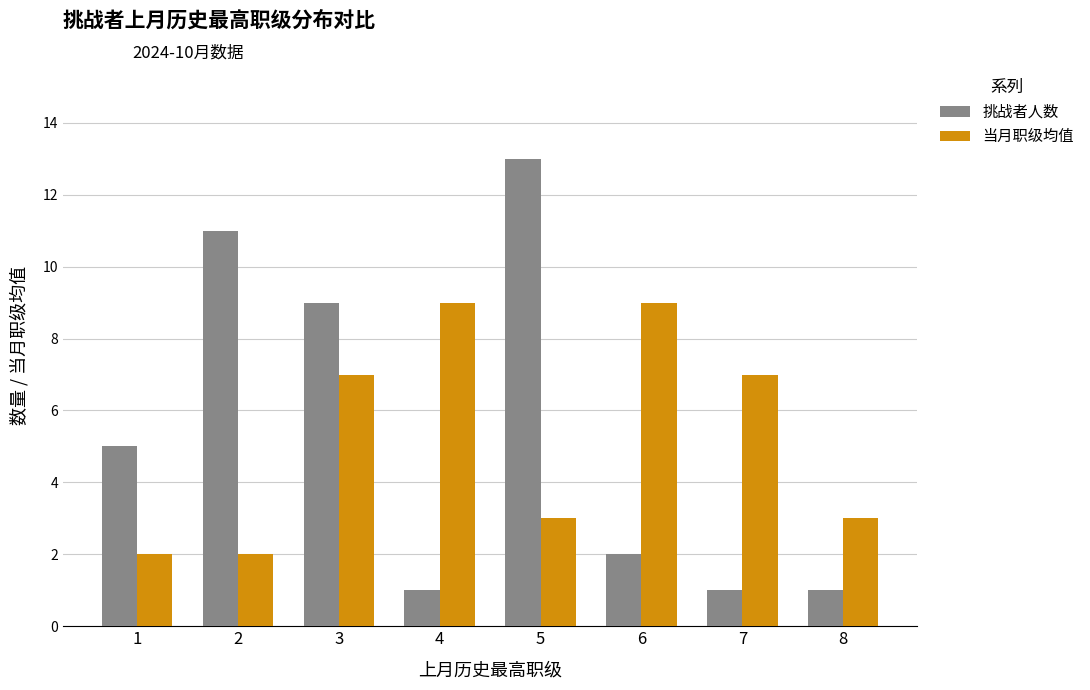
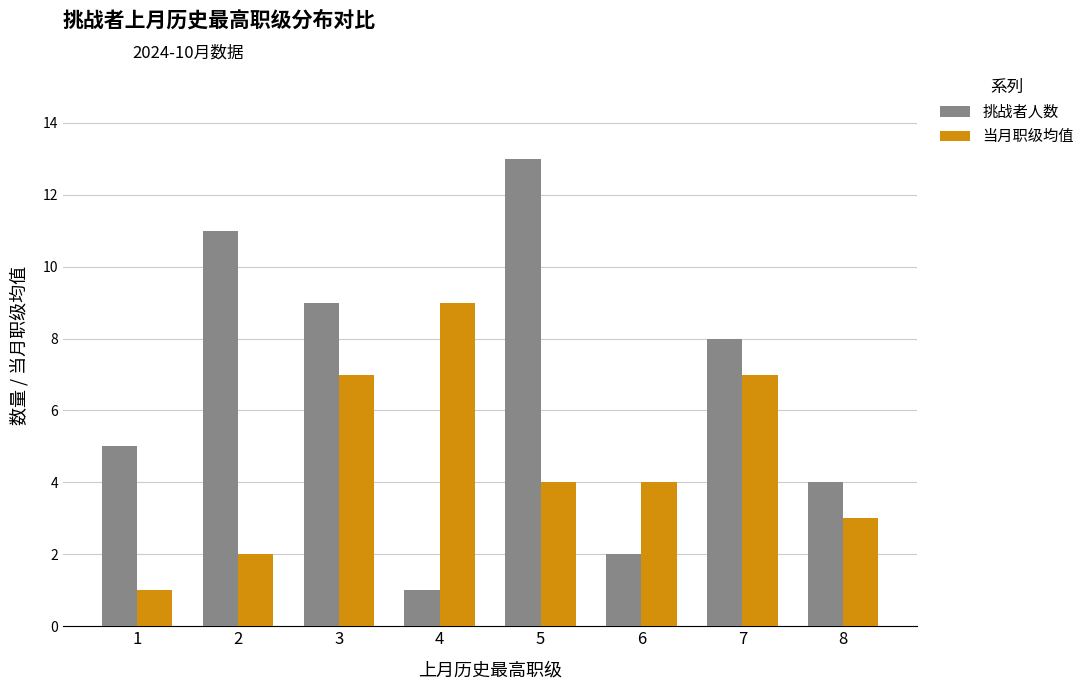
  {
    "挑战者人数": {
      "1": 5,
      "2": 11,
      "3": 9,
      "4": 1,
      "5": 13,
      "6": 2,
-     "7": 1,
-     "8": 1
+     "7": 8,
+     "8": 4
    },
    "当月职级均值": {
-     "1": 2,
+     "1": 1,
      "2": 2,
      "3": 7,
      "4": 9,
-     "5": 3,
-     "6": 9,
+     "5": 4,
+     "6": 4,
      "7": 7,
      "8": 3
    }
  }
